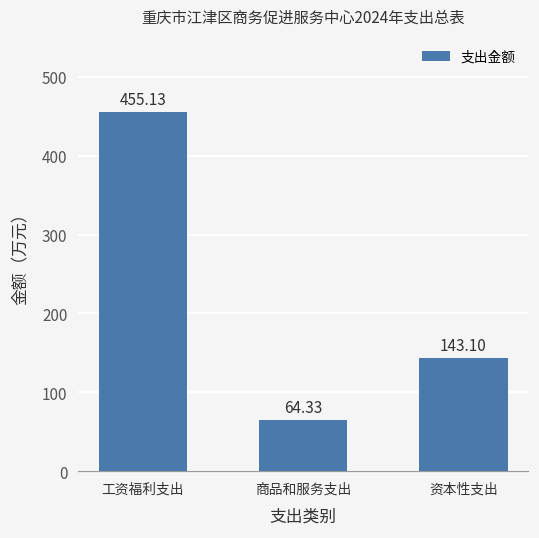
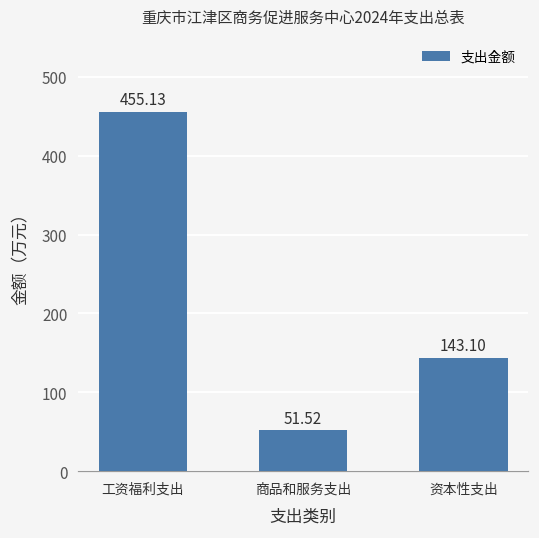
  {
    "工资福利支出": 455.13,
-   "商品和服务支出": 64.33,
+   "商品和服务支出": 51.52,
    "资本性支出": 143.10
  }
